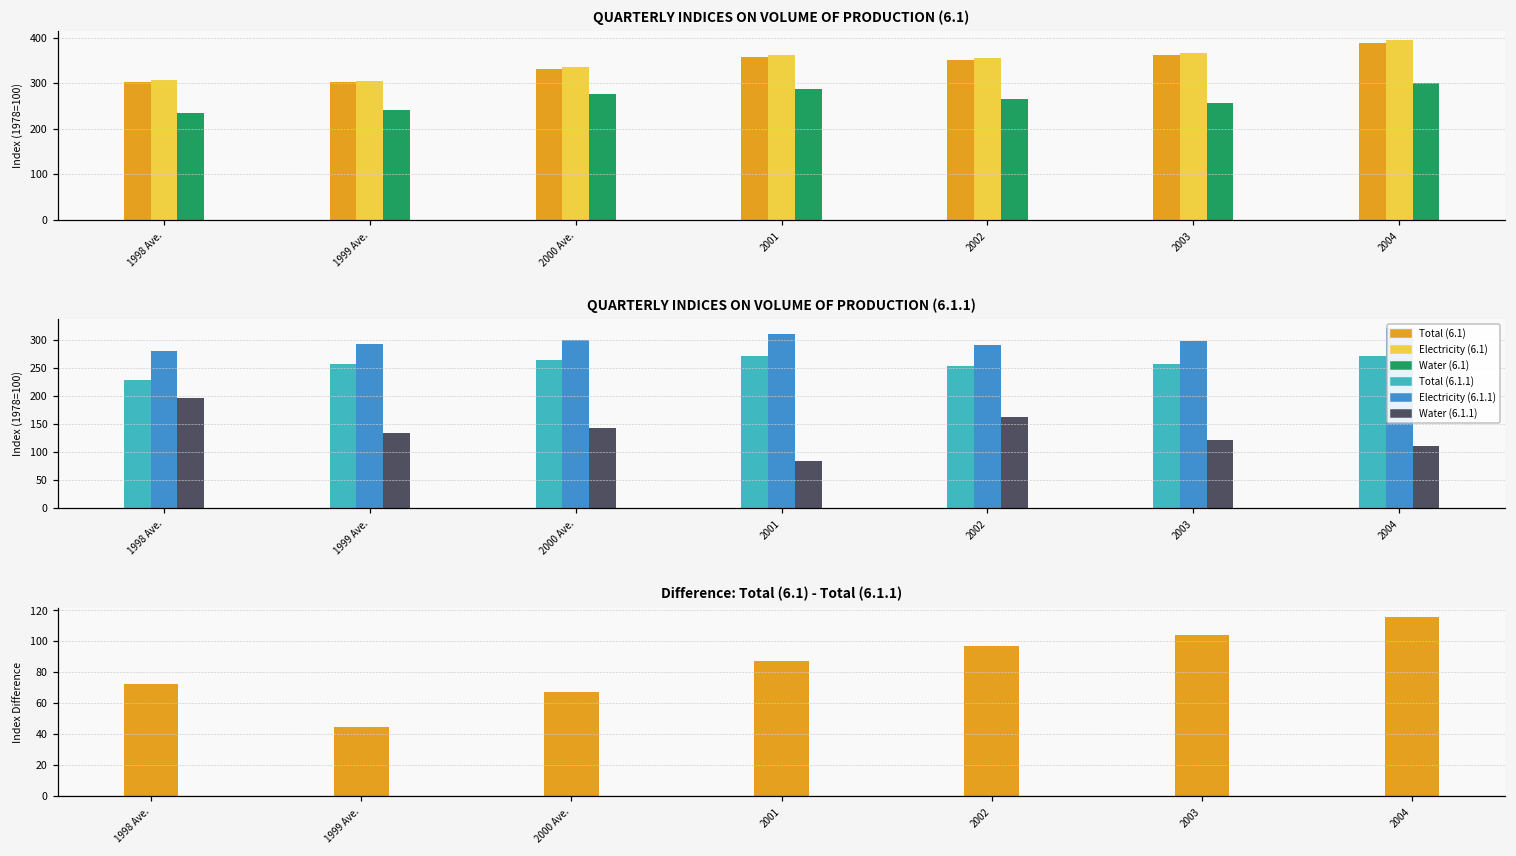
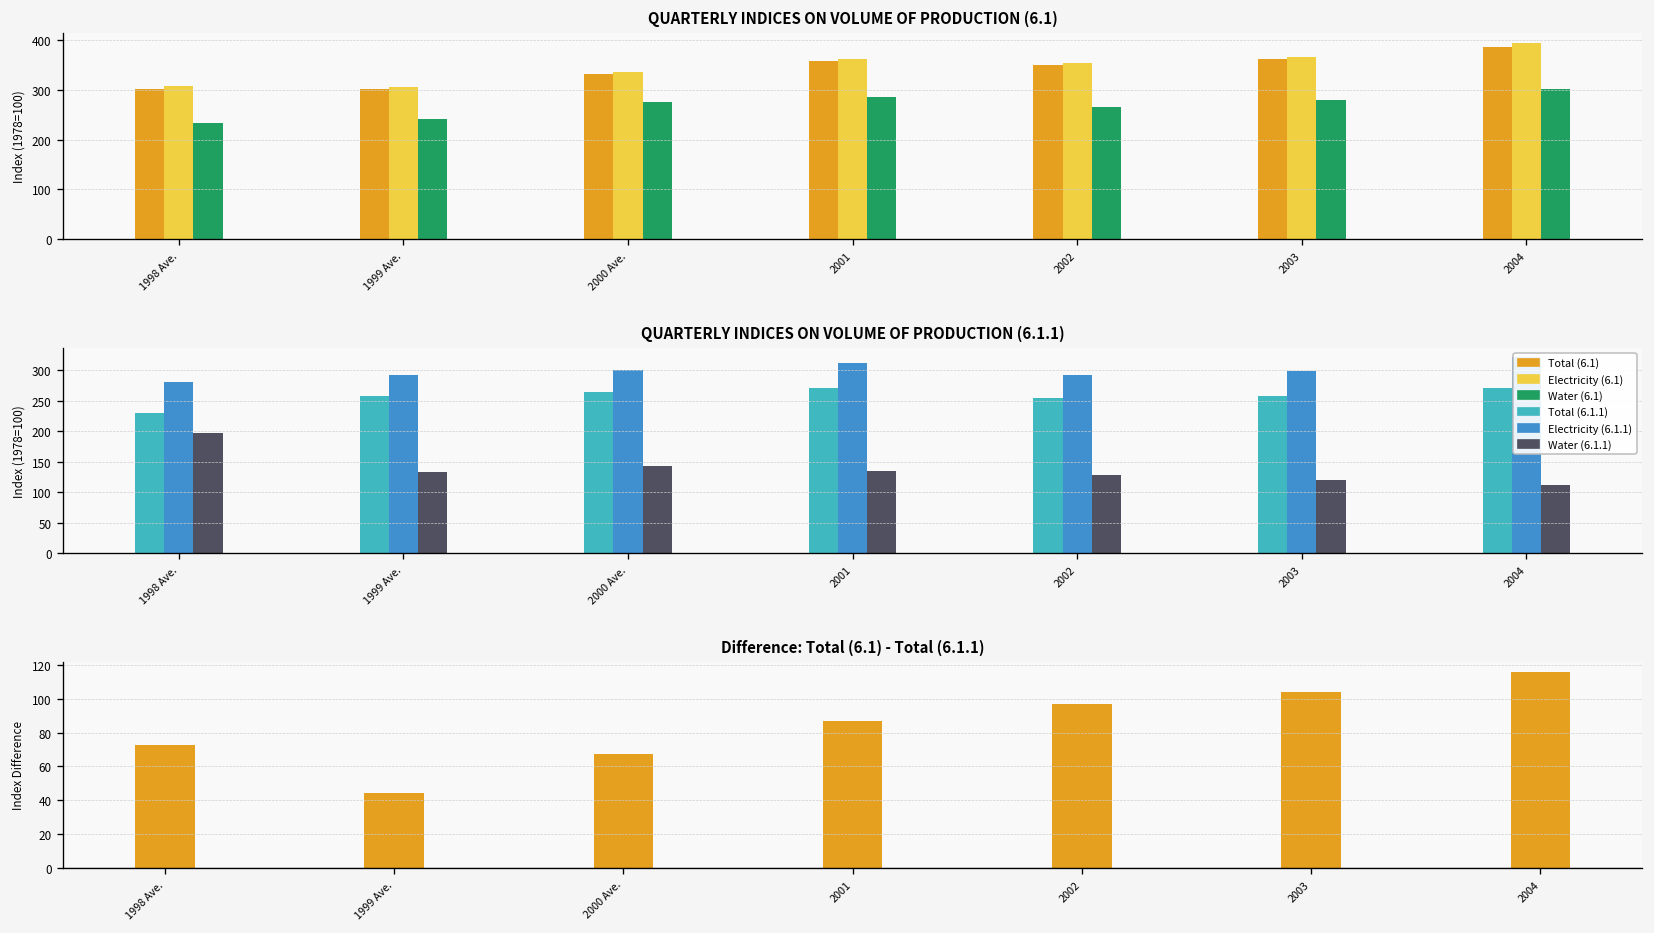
  {
    "QUARTERLY INDICES ON VOLUME OF PRODUCTION (6.1)": {
      "Water (6.1)": {
        "1998 Ave.": 230,
        "1999 Ave.": 240,
        "2000 Ave.": 280,
        "2001": 290,
        "2002": 270,
-       "2003": 260,
+       "2003": 280,
        "2004": 300
      }
    },
    "QUARTERLY INDICES ON VOLUME OF PRODUCTION (6.1.1)": {
      "Water (6.1.1)": {
        "1998 Ave.": 200,
        "1999 Ave.": 130,
        "2000 Ave.": 140,
-       "2001": 80,
-       "2002": 160,
+       "2001": 140,
+       "2002": 130,
        "2003": 120,
        "2004": 110
      }
    },
    "Difference: Total (6.1) - Total (6.1.1)": {
      "1998 Ave.": 72,
      "1999 Ave.": 44,
      "2000 Ave.": 67,
      "2001": 87,
      "2002": 97,
      "2003": 104,
      "2004": 116
    }
  }
